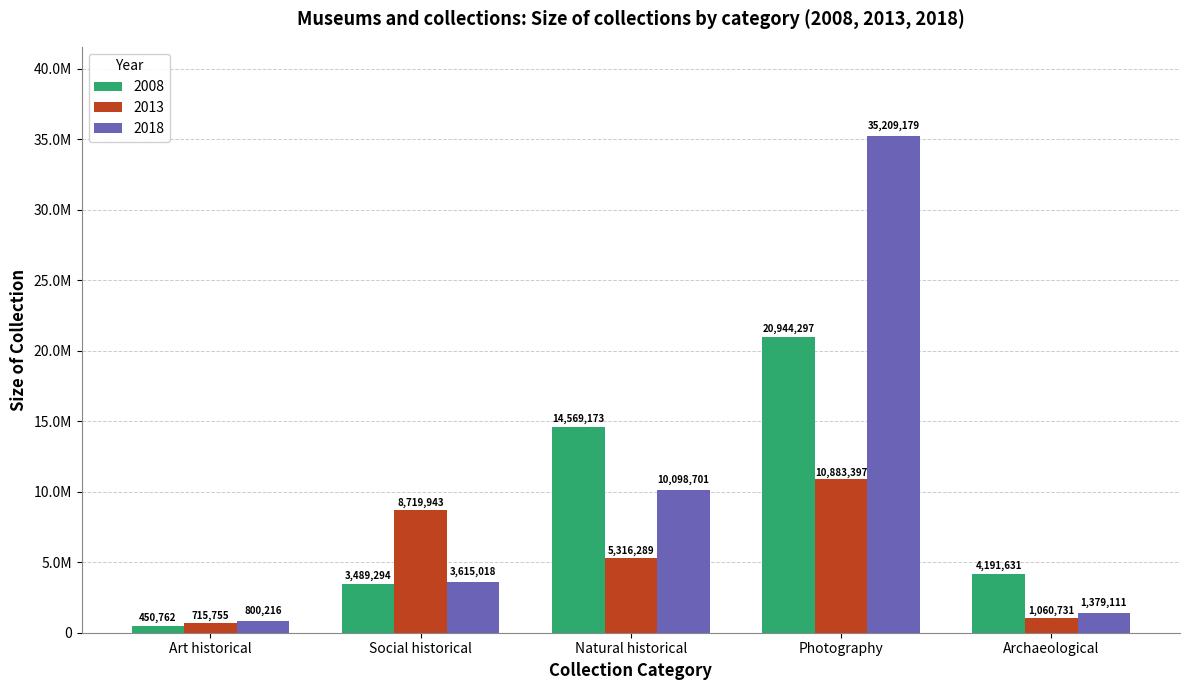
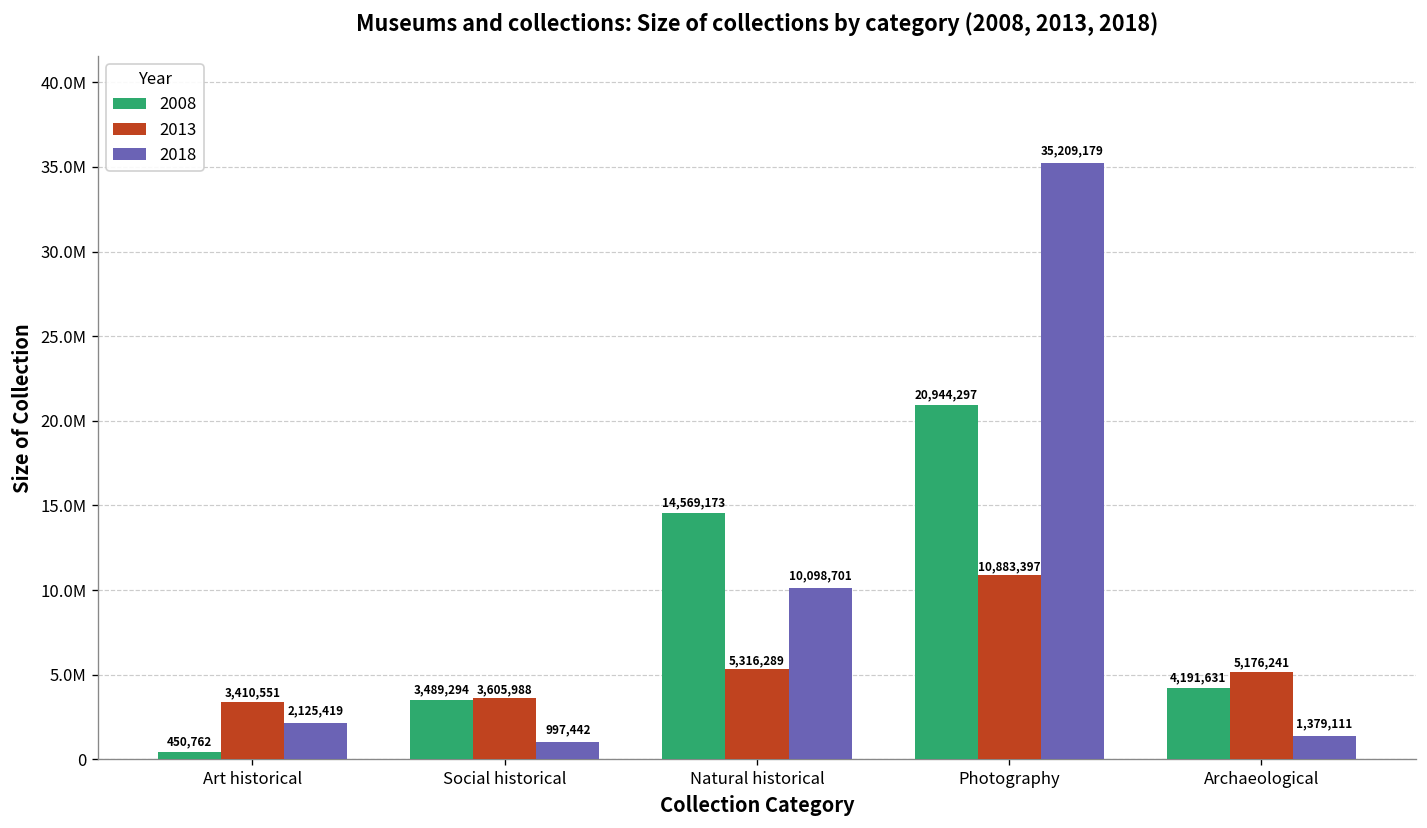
  {
    "2008": {
      "Art historical": "450,762",
      "Social historical": "3,489,294",
      "Natural historical": "14,569,173",
      "Photography": "20,944,297",
      "Archaeological": "4,191,631"
    },
    "2013": {
-     "Art historical": "715,755",
-     "Social historical": "8,719,943",
+     "Art historical": "3,410,551",
+     "Social historical": "3,605,988",
      "Natural historical": "5,316,289",
      "Photography": "10,883,397",
-     "Archaeological": "1,060,731"
+     "Archaeological": "5,176,241"
    },
    "2018": {
-     "Art historical": "800,216",
-     "Social historical": "3,615,018",
+     "Art historical": "2,125,419",
+     "Social historical": "997,442",
      "Natural historical": "10,098,701",
      "Photography": "35,209,179",
      "Archaeological": "1,379,111"
    }
  }
